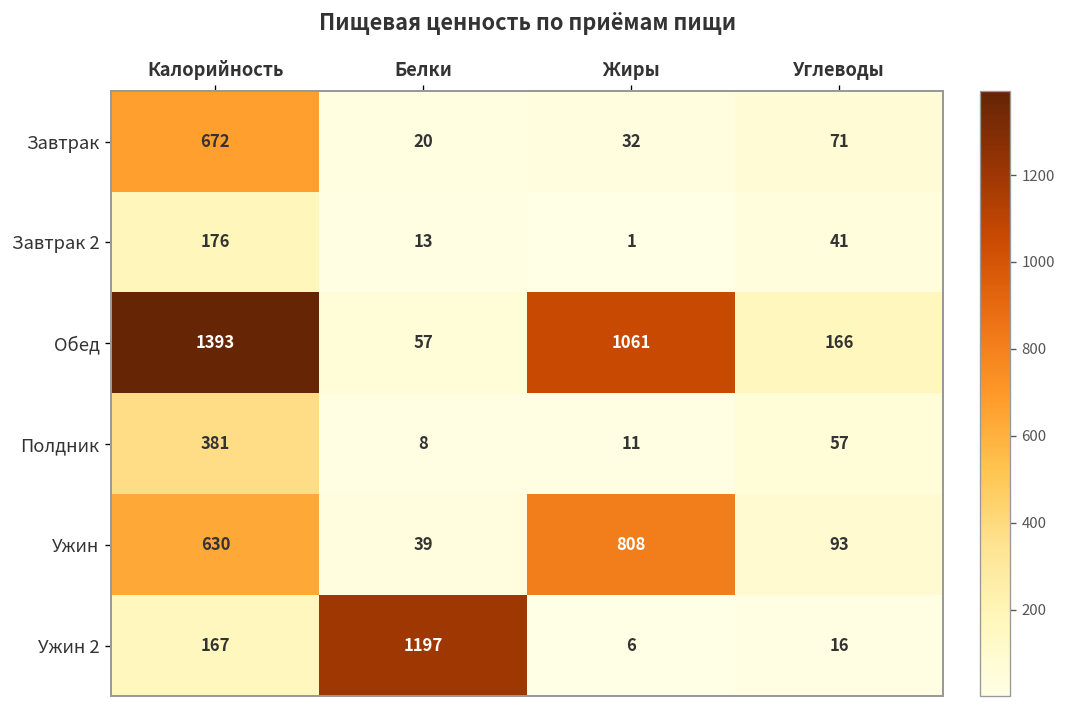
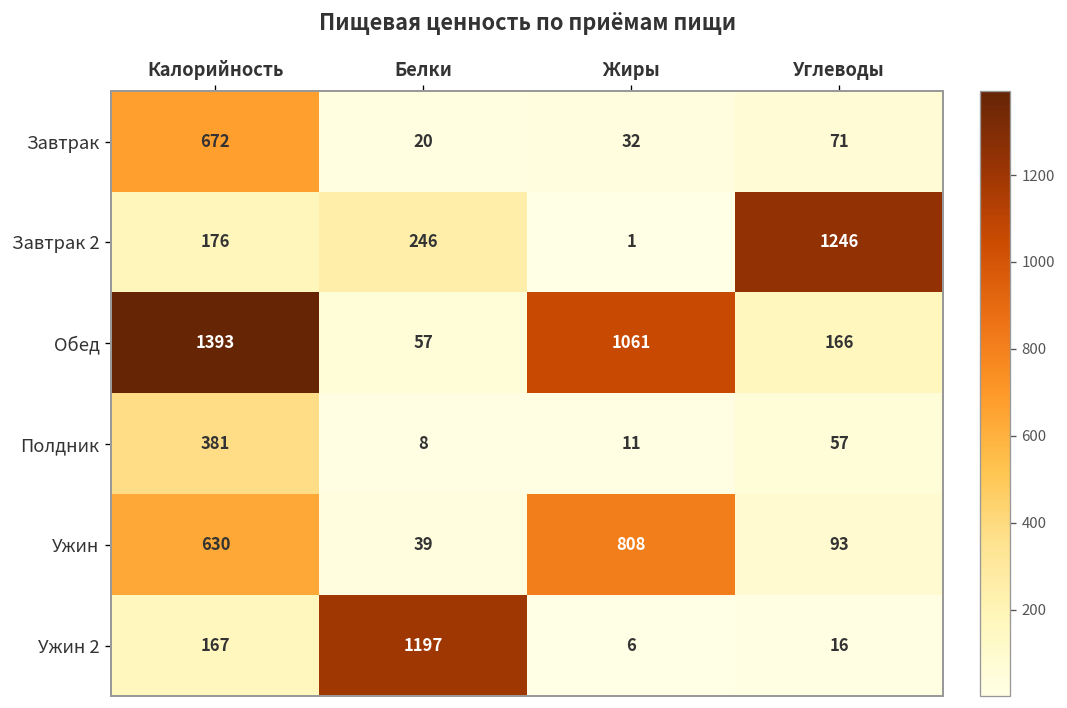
  {
    "Завтрак": {
      "Калорийность": 672,
      "Белки": 20,
      "Жиры": 32,
      "Углеводы": 71
    },
    "Завтрак 2": {
      "Калорийность": 176,
-     "Белки": 13,
+     "Белки": 246,
      "Жиры": 1,
-     "Углеводы": 41
+     "Углеводы": 1246
    },
    "Обед": {
      "Калорийность": 1393,
      "Белки": 57,
      "Жиры": 1061,
      "Углеводы": 166
    },
    "Полдник": {
      "Калорийность": 381,
      "Белки": 8,
      "Жиры": 11,
      "Углеводы": 57
    },
    "Ужин": {
      "Калорийность": 630,
      "Белки": 39,
      "Жиры": 808,
      "Углеводы": 93
    },
    "Ужин 2": {
      "Калорийность": 167,
      "Белки": 1197,
      "Жиры": 6,
      "Углеводы": 16
    }
  }
